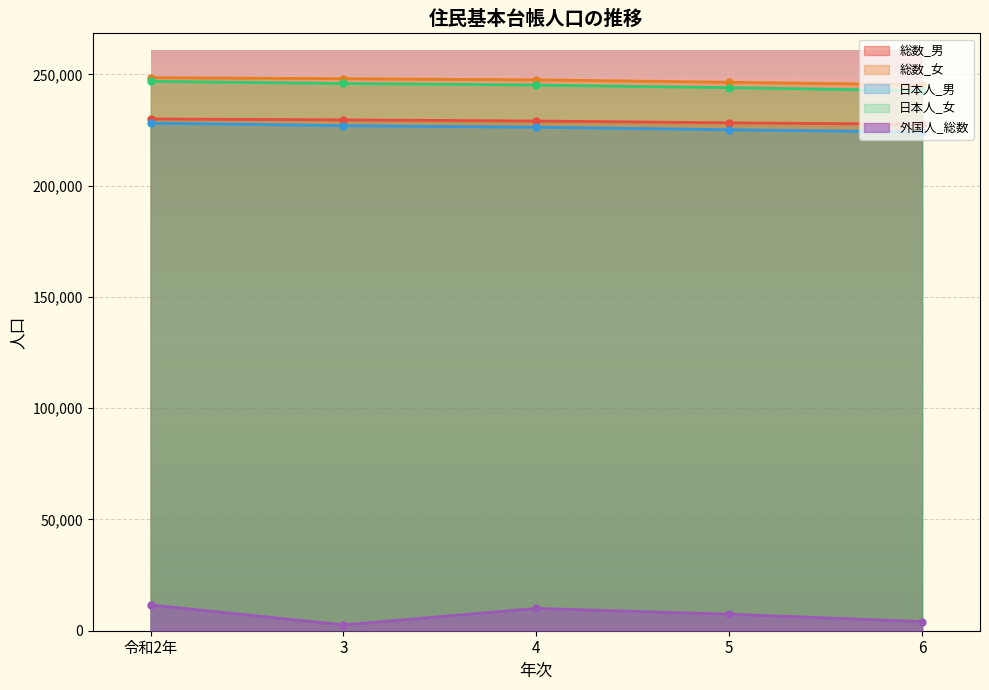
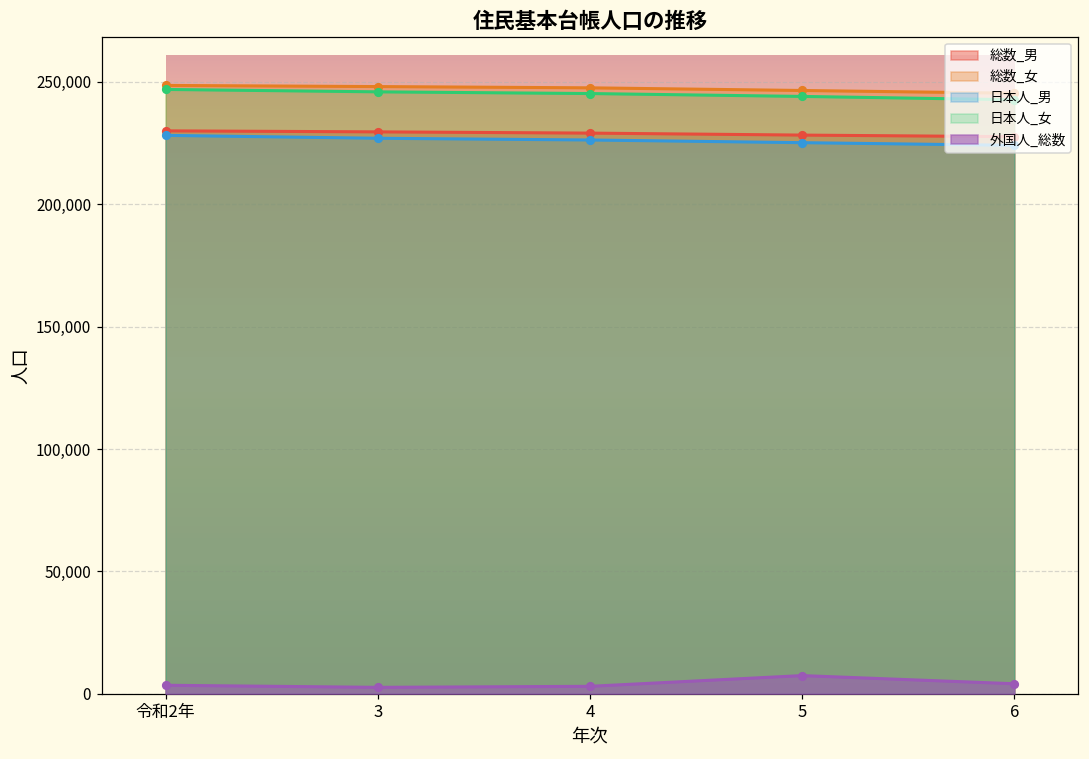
  {
    "外国人_総数": {
-     "令和2年": "12,000",
+     "令和2年": "3,000",
      "3": "3,000",
-     "4": "10,000",
+     "4": "3,000",
      "5": "7,000",
      "6": "4,000"
    }
  }
